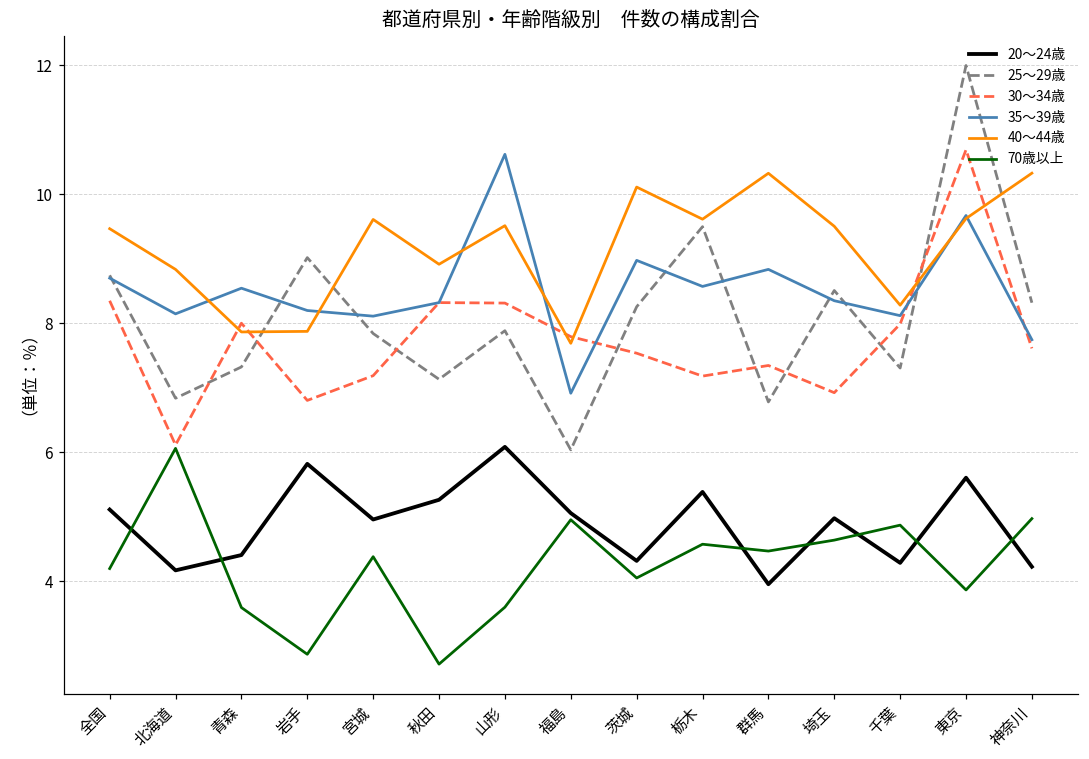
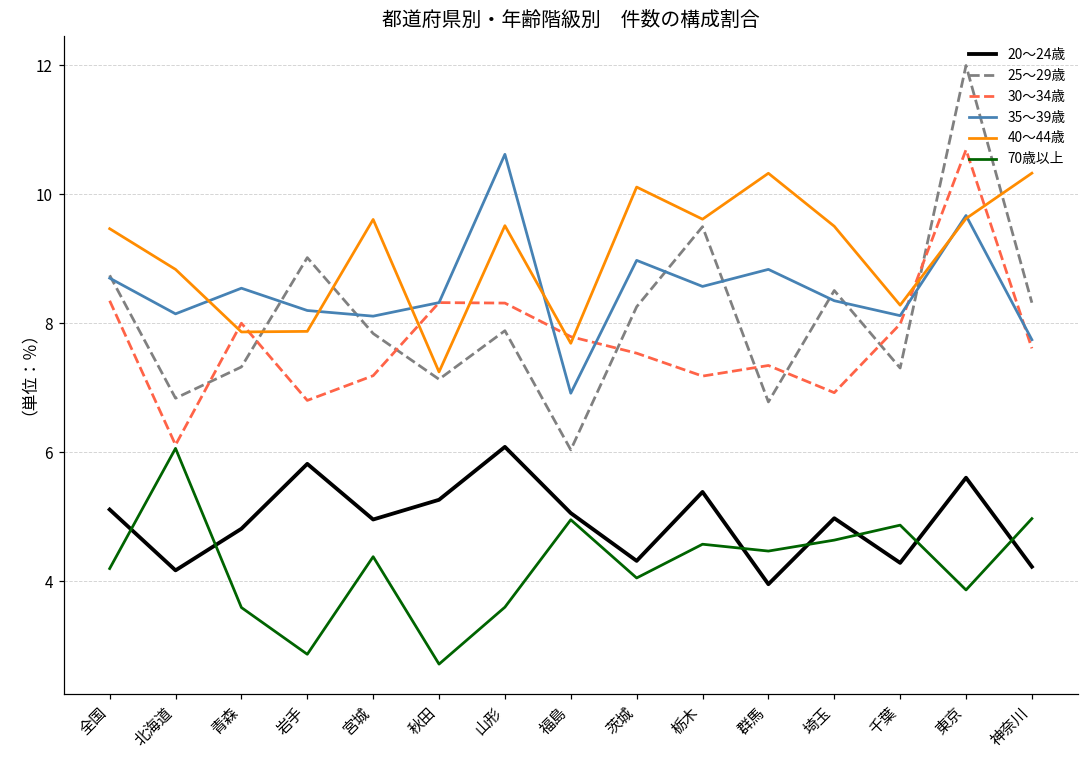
  {
    "20～24歳": {
      "全国": 5.1,
      "北海道": 4.2,
-     "青森": 4.4,
+     "青森": 4.8,
      "岩手": 5.8,
      "宮城": 5.0,
      "秋田": 5.3,
      "山形": 6.1,
      "福島": 5.1,
      "茨城": 4.3,
      "栃木": 5.4,
      "群馬": 4.0,
      "埼玉": 5.0,
      "千葉": 4.3,
      "東京": 5.6,
      "神奈川": 4.2
    },
    "25～29歳": {
      "北海道": 6.8,
      "青森": 7.3,
      "岩手": 9.0,
      "宮城": 7.8,
      "秋田": 7.1,
      "山形": 7.9,
      "福島": 6.0,
      "茨城": 8.3,
      "栃木": 9.5,
      "群馬": 6.8,
      "埼玉": 8.5,
      "千葉": 7.3,
      "東京": 12.0,
      "神奈川": 8.3
    },
    "30～34歳": {
      "全国": 8.3,
      "北海道": 6.1,
      "青森": 8.0,
      "岩手": 6.8,
      "宮城": 7.2,
      "山形": 8.3,
      "福島": 7.8,
      "茨城": 7.5,
      "栃木": 7.2,
      "群馬": 7.3,
      "埼玉": 6.9,
      "千葉": 8.0,
      "東京": 10.7,
      "神奈川": 7.6
    },
    "35～39歳": {
      "北海道": 8.1,
      "青森": 8.5,
      "岩手": 8.2,
      "宮城": 8.1,
      "山形": 10.6,
      "福島": 6.9,
      "茨城": 9.0,
      "栃木": 8.6,
      "群馬": 8.8,
      "埼玉": 8.3,
      "千葉": 8.1,
      "東京": 9.7,
      "神奈川": 7.7
    },
    "40～44歳": {
      "全国": 9.5,
      "北海道": 8.8,
      "青森": 7.9,
      "岩手": 7.9,
      "宮城": 9.6,
-     "秋田": 8.9,
+     "秋田": 7.2,
      "山形": 9.5,
      "福島": 7.7,
      "茨城": 10.1,
      "栃木": 9.6,
      "群馬": 10.3,
      "埼玉": 9.5,
      "千葉": 8.3,
      "東京": 9.6,
      "神奈川": 10.3
    },
    "70歳以上": {
      "全国": 4.2,
      "北海道": 6.1,
      "青森": 3.6,
      "岩手": 2.9,
      "宮城": 4.4,
      "秋田": 2.7,
      "山形": 3.6,
      "福島": 5.0,
      "茨城": 4.1,
      "栃木": 4.6,
      "群馬": 4.5,
      "埼玉": 4.6,
      "千葉": 4.9,
      "東京": 3.9,
      "神奈川": 5.0
    }
  }
